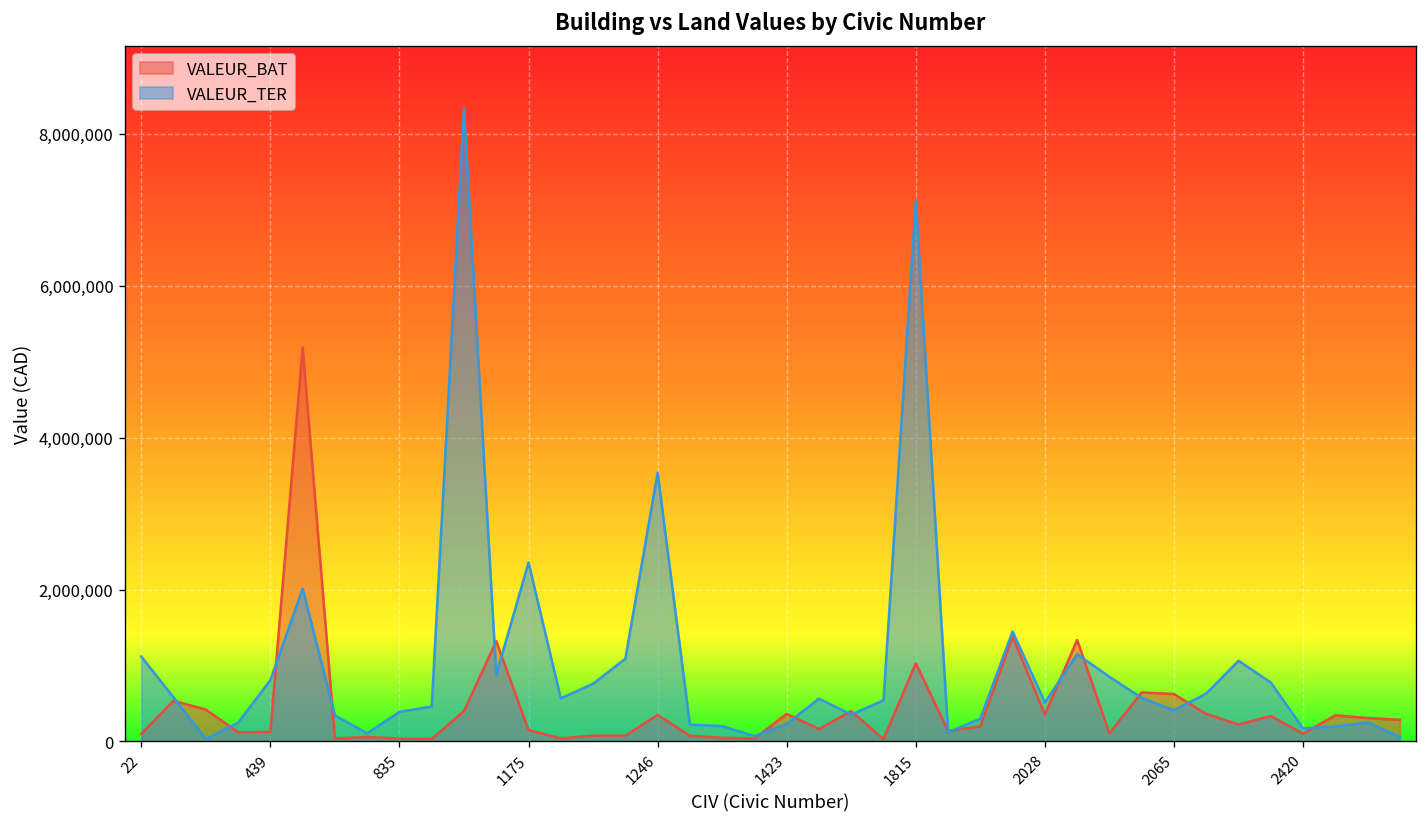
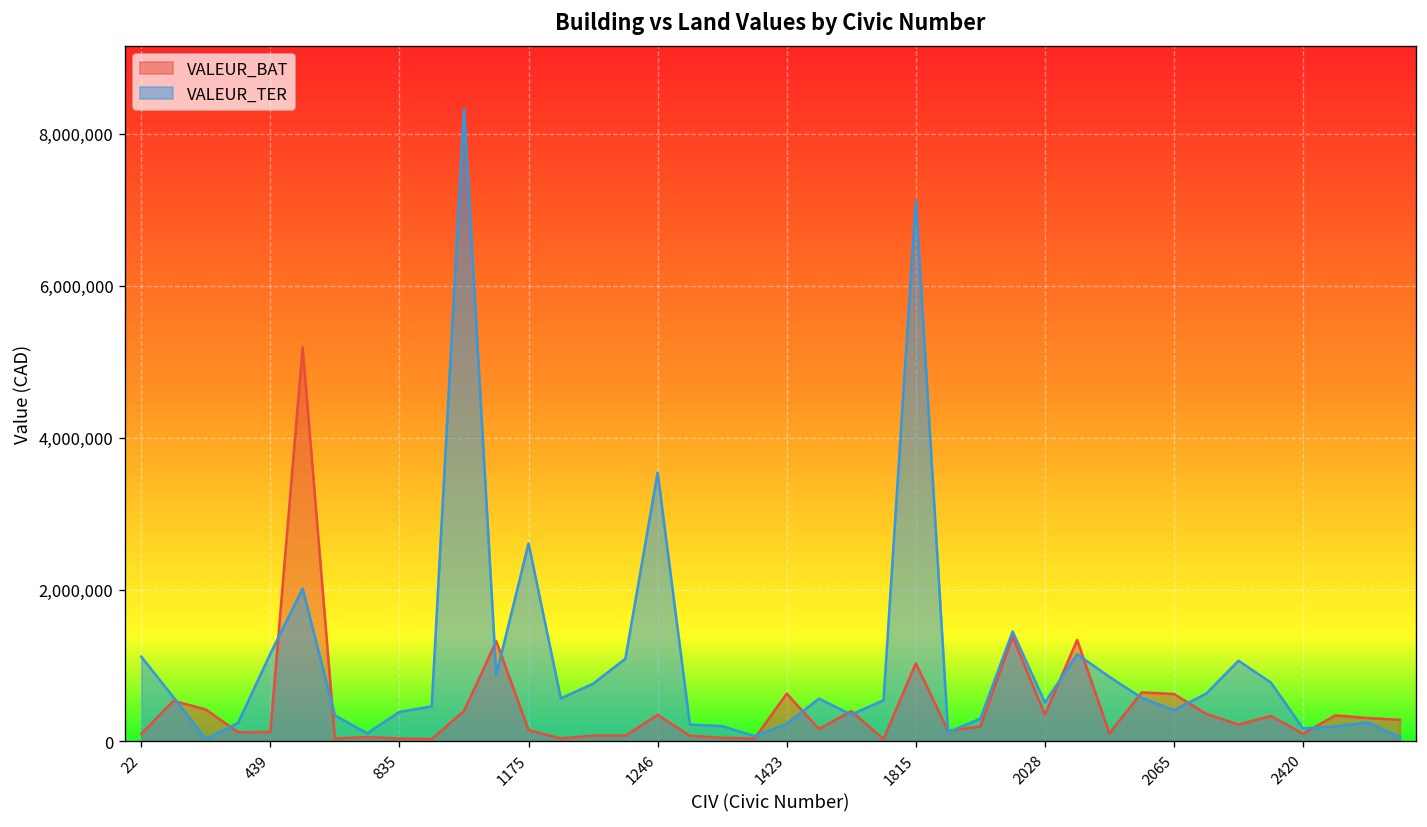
  {
    "VALEUR_BAT": {
      "439": "100,000",
      "835": "0",
      "1175": "100,000",
      "1246": "400,000",
-     "1423": "400,000",
+     "1423": "600,000",
      "1815": "1,000,000",
      "2028": "400,000",
      "2065": "600,000",
      "2420": "100,000"
    },
    "VALEUR_TER": {
-     "439": "800,000",
+     "439": "1,200,000",
      "835": "400,000",
-     "1175": "2,400,000",
+     "1175": "2,600,000",
      "1246": "3,500,000",
      "1423": "200,000",
      "1815": "7,100,000",
      "2028": "500,000",
      "2065": "400,000",
      "2420": "200,000"
    }
  }
